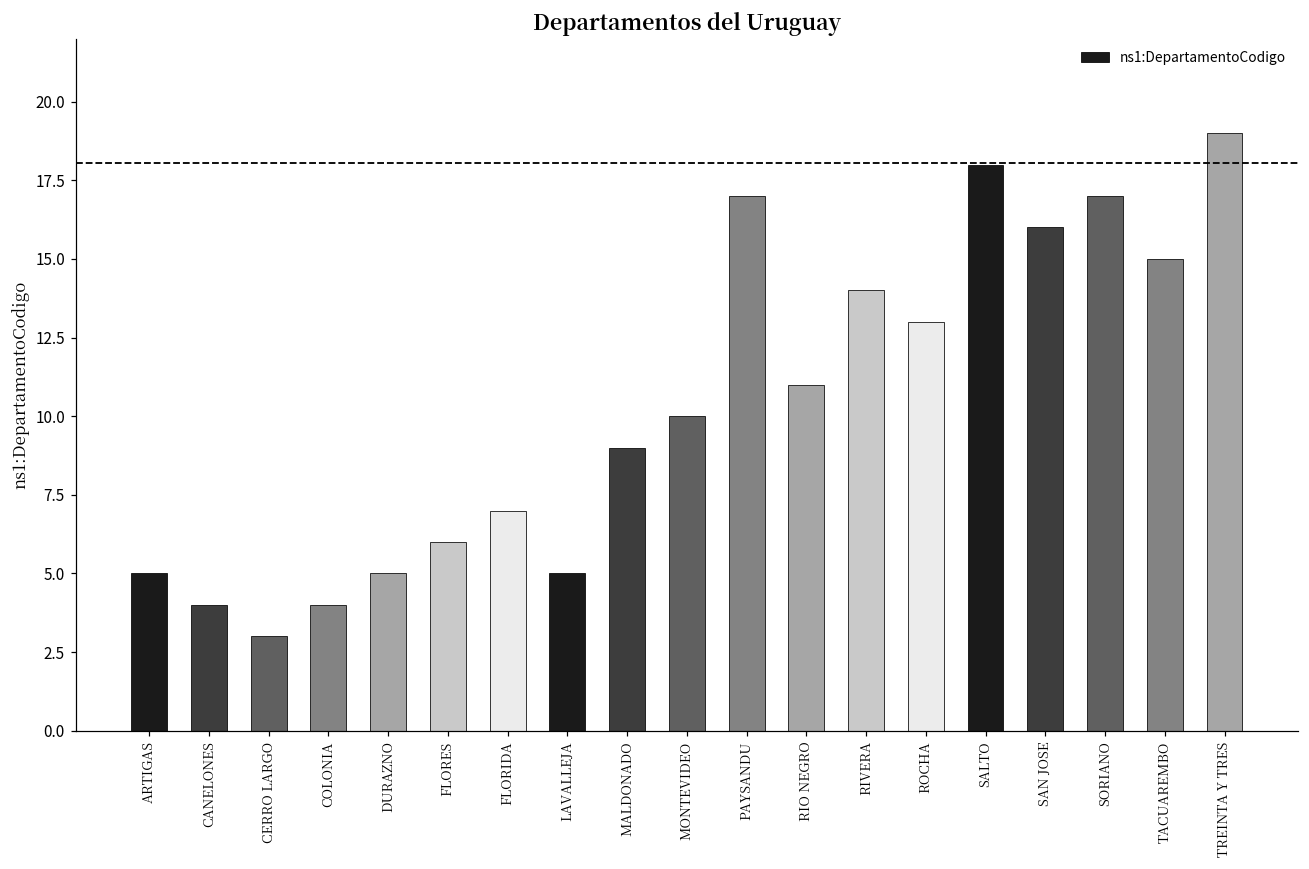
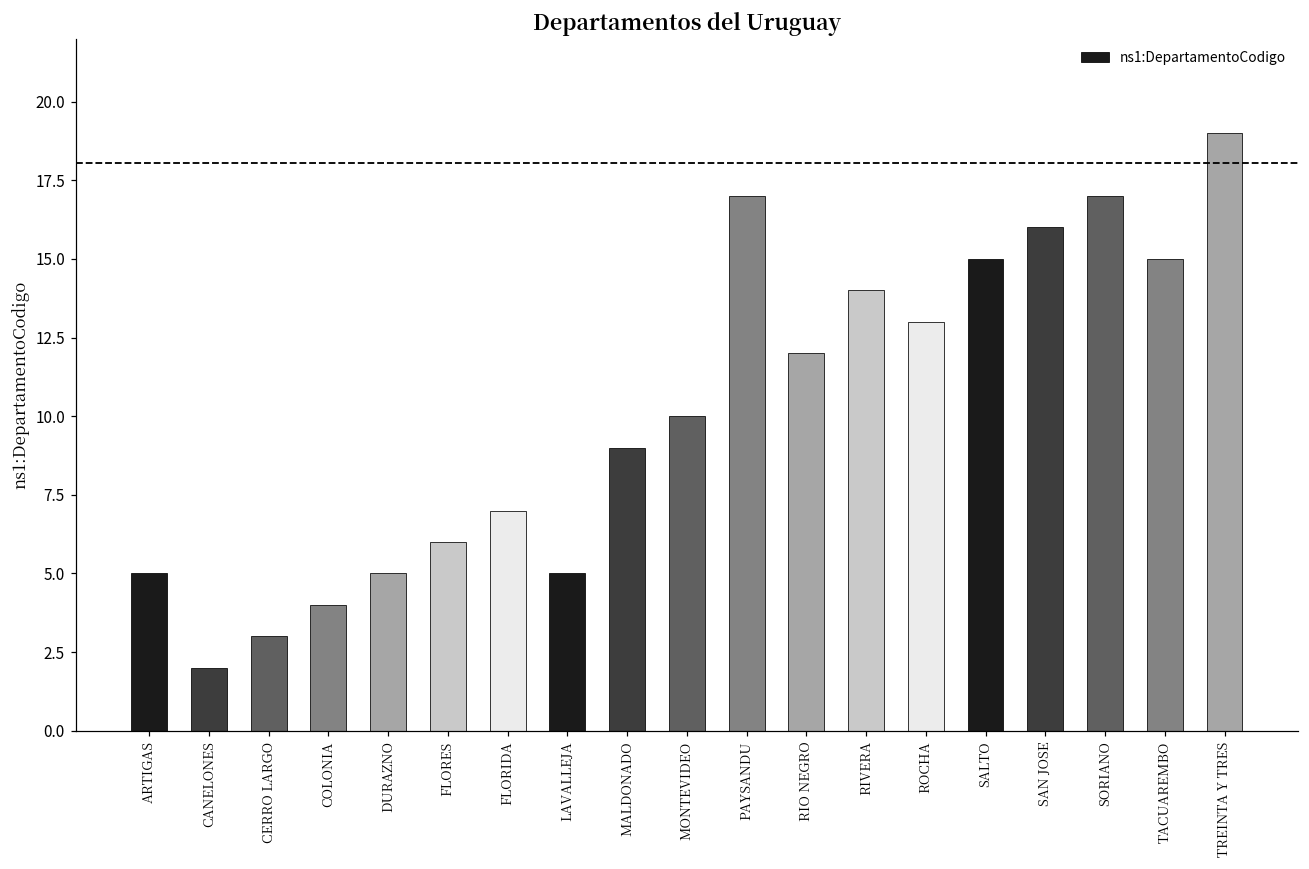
  {
    "ARTIGAS": 5,
-   "CANELONES": 4,
+   "CANELONES": 2,
    "CERRO LARGO": 3,
    "COLONIA": 4,
    "DURAZNO": 5,
    "FLORES": 6,
    "FLORIDA": 7,
    "LAVALLEJA": 5,
    "MALDONADO": 9,
    "MONTEVIDEO": 10,
    "PAYSANDU": 17,
-   "RIO NEGRO": 11,
+   "RIO NEGRO": 12,
    "RIVERA": 14,
    "ROCHA": 13,
-   "SALTO": 18,
+   "SALTO": 15,
    "SAN JOSE": 16,
    "SORIANO": 17,
    "TACUAREMBO": 15,
    "TREINTA Y TRES": 19
  }
